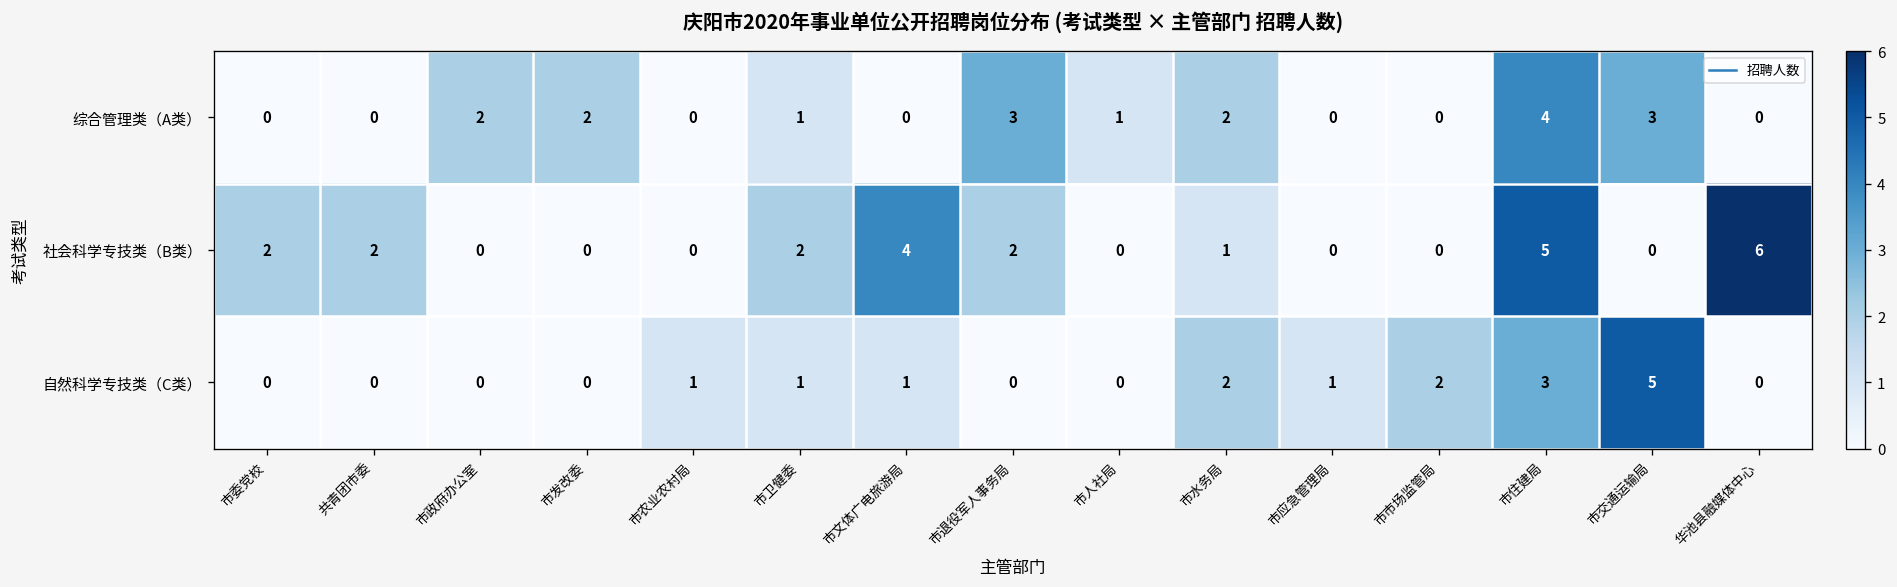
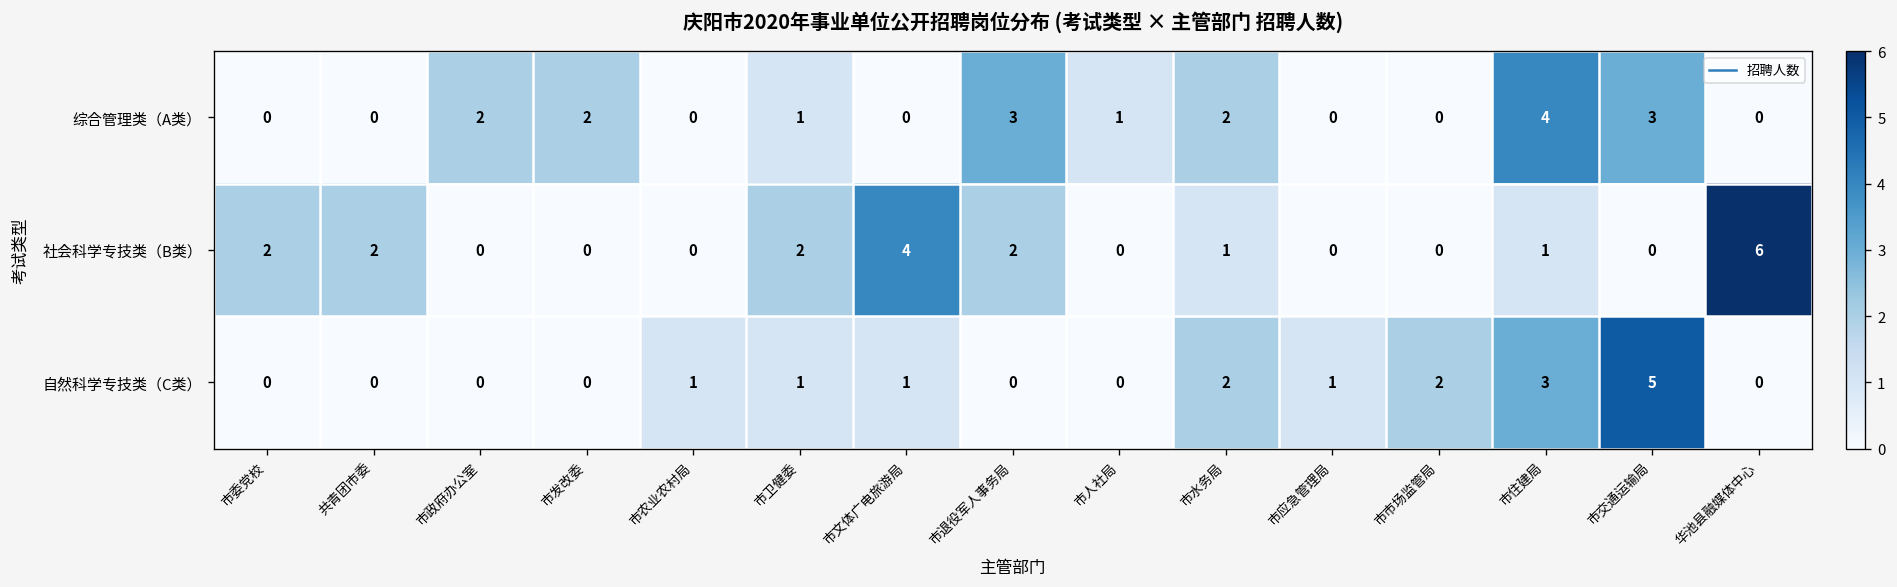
  {
    "综合管理类（A类）": {
      "市委党校": 0,
      "共青团市委": 0,
      "市政府办公室": 2,
      "市发改委": 2,
      "市农业农村局": 0,
      "市卫健委": 1,
      "市文体广电旅游局": 0,
      "市退役军人事务局": 3,
      "市人社局": 1,
      "市水务局": 2,
      "市应急管理局": 0,
      "市市场监管局": 0,
      "市住建局": 4,
      "市交通运输局": 3,
      "华池县融媒体中心": 0
    },
    "社会科学专技类（B类）": {
      "市委党校": 2,
      "共青团市委": 2,
      "市政府办公室": 0,
      "市发改委": 0,
      "市农业农村局": 0,
      "市卫健委": 2,
      "市文体广电旅游局": 4,
      "市退役军人事务局": 2,
      "市人社局": 0,
      "市水务局": 1,
      "市应急管理局": 0,
      "市市场监管局": 0,
-     "市住建局": 5,
+     "市住建局": 1,
      "市交通运输局": 0,
      "华池县融媒体中心": 6
    },
    "自然科学专技类（C类）": {
      "市委党校": 0,
      "共青团市委": 0,
      "市政府办公室": 0,
      "市发改委": 0,
      "市农业农村局": 1,
      "市卫健委": 1,
      "市文体广电旅游局": 1,
      "市退役军人事务局": 0,
      "市人社局": 0,
      "市水务局": 2,
      "市应急管理局": 1,
      "市市场监管局": 2,
      "市住建局": 3,
      "市交通运输局": 5,
      "华池县融媒体中心": 0
    }
  }
